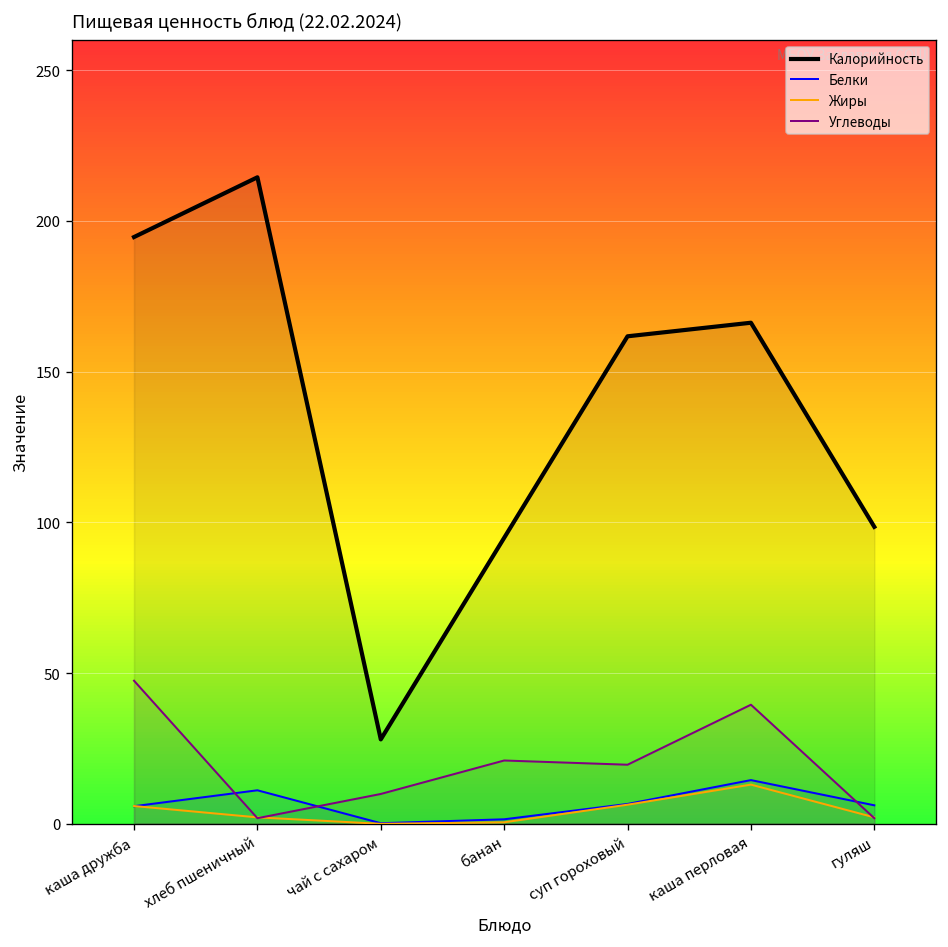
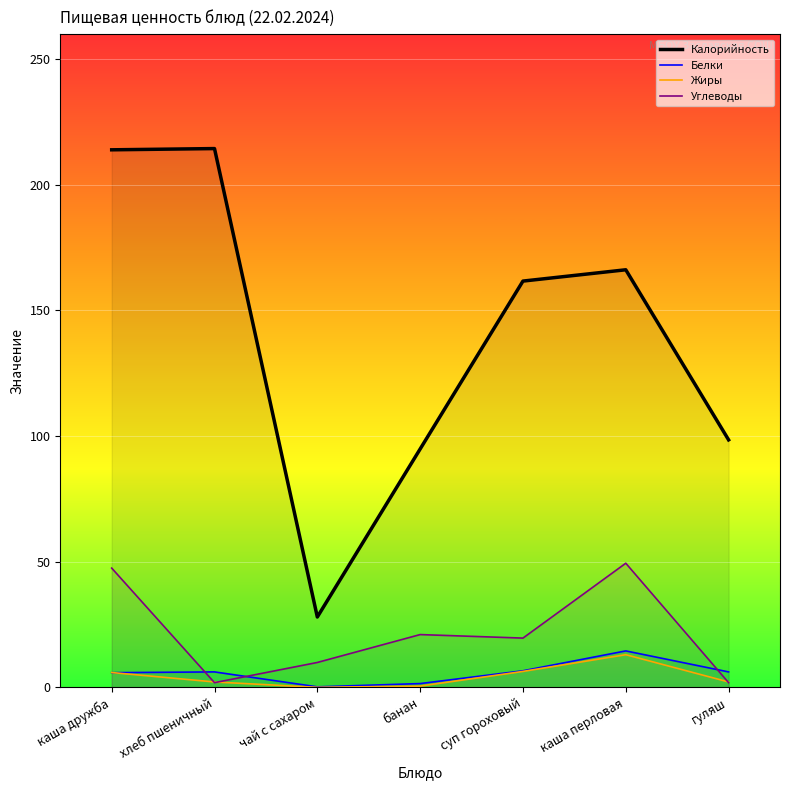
  {
    "Калорийность": {
-     "каша дружба": 195,
+     "каша дружба": 214,
      "хлеб пшеничный": 214,
      "чай с сахаром": 28,
      "банан": 95,
      "суп гороховый": 162,
      "каша перловая": 166,
      "гуляш": 99
    },
    "Белки": {
-     "хлеб пшеничный": 11,
+     "хлеб пшеничный": 6,
      "каша перловая": 15,
      "гуляш": 6
    },
    "Жиры": {
      "каша перловая": 13
    },
    "Углеводы": {
      "каша дружба": 47,
      "чай с сахаром": 10,
      "банан": 21,
      "суп гороховый": 20,
-     "каша перловая": 40
+     "каша перловая": 49
    }
  }
